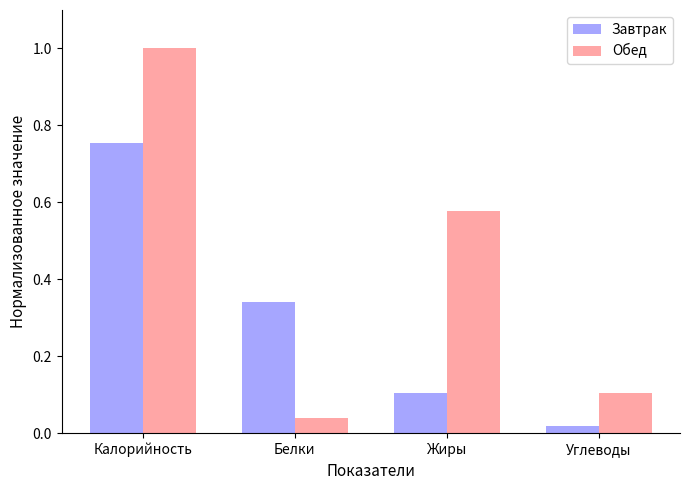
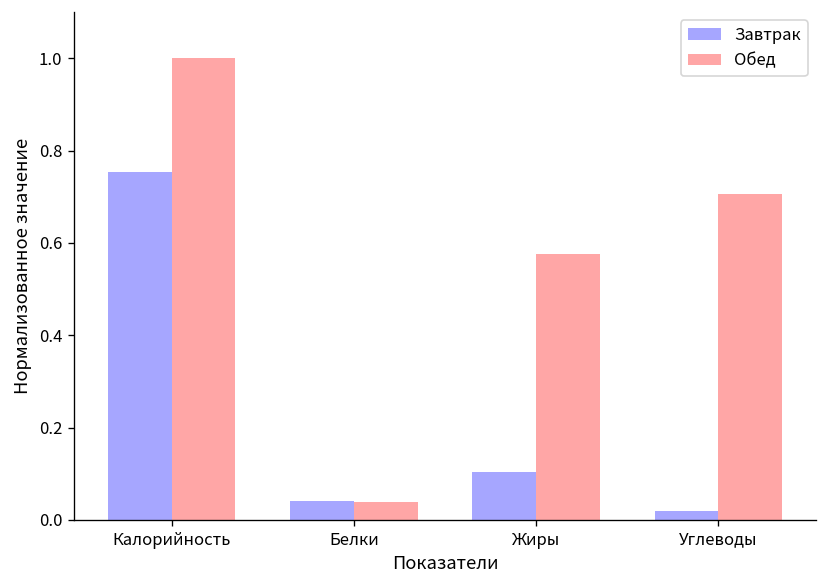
  {
    "Завтрак": {
      "Калорийность": 0.75,
-     "Белки": 0.34,
+     "Белки": 0.04,
      "Жиры": 0.10,
      "Углеводы": 0.02
    },
    "Обед": {
      "Калорийность": 1.00,
      "Белки": 0.04,
      "Жиры": 0.58,
-     "Углеводы": 0.10
+     "Углеводы": 0.70
    }
  }
